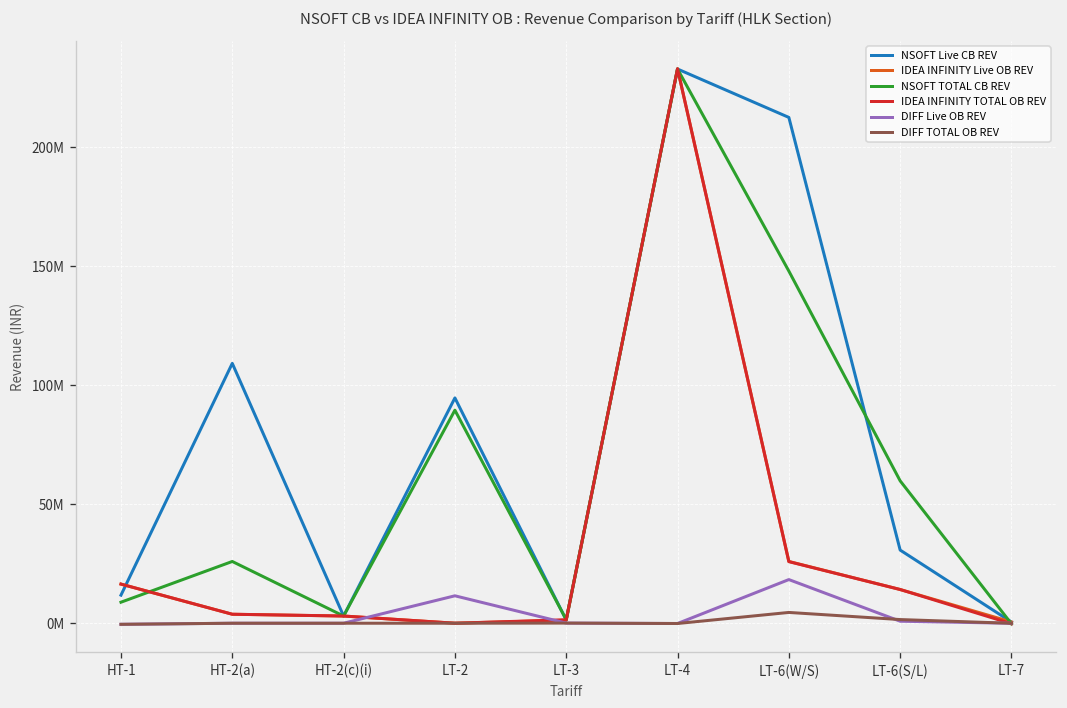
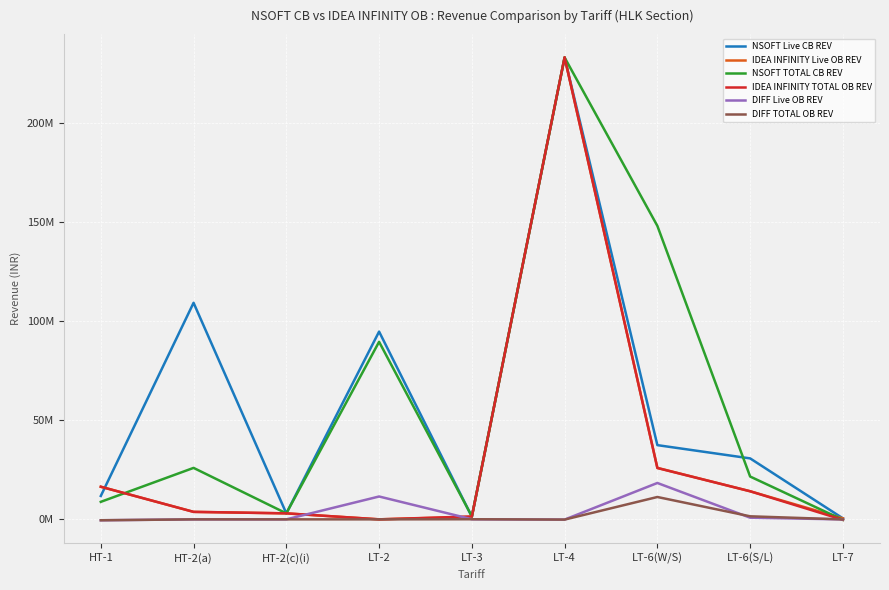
  {
    "NSOFT Live CB REV": {
      "HT-1": 12000000,
      "HT-2(a)": 109000000,
      "LT-2": 95000000,
-     "LT-6(W/S)": 213000000,
+     "LT-6(W/S)": 37000000,
      "LT-6(S/L)": 31000000
    },
    "NSOFT TOTAL CB REV": {
      "HT-1": 9000000,
      "HT-2(a)": 26000000,
      "LT-2": 90000000,
      "LT-6(W/S)": 148000000,
-     "LT-6(S/L)": 60000000
+     "LT-6(S/L)": 22000000
    },
    "DIFF Live OB REV": {
      "LT-2": 12000000,
      "LT-6(W/S)": 18000000
    },
    "DIFF TOTAL OB REV": {
-     "LT-6(W/S)": 5000000
+     "LT-6(W/S)": 11000000
    }
  }
